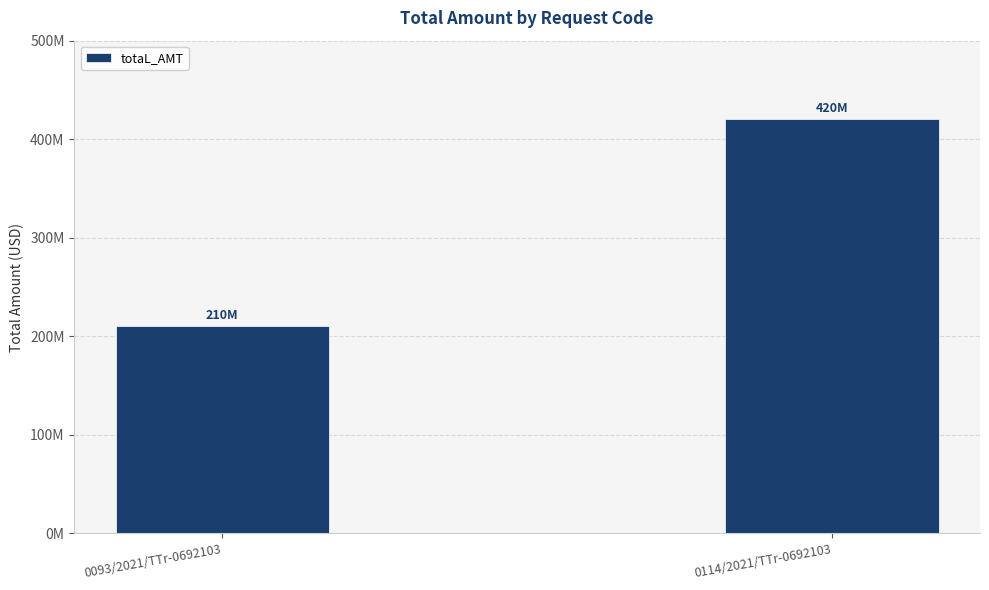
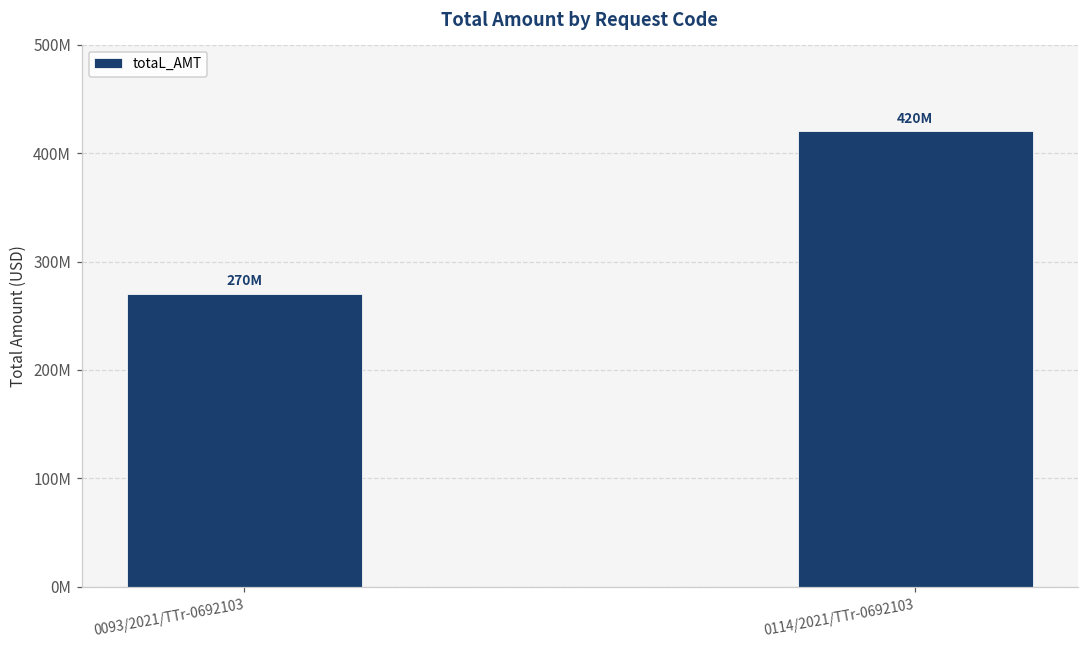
  {
-   "0093/2021/TTr-0692103": "210M",
+   "0093/2021/TTr-0692103": "270M",
    "0114/2021/TTr-0692103": "420M"
  }
